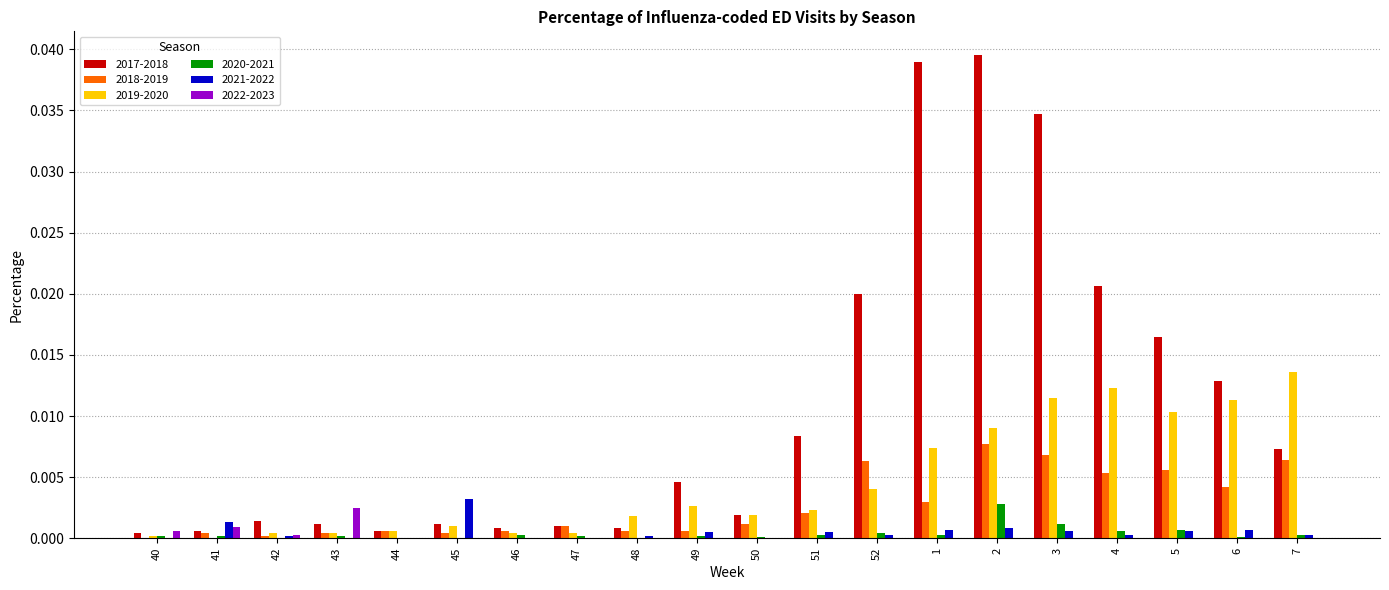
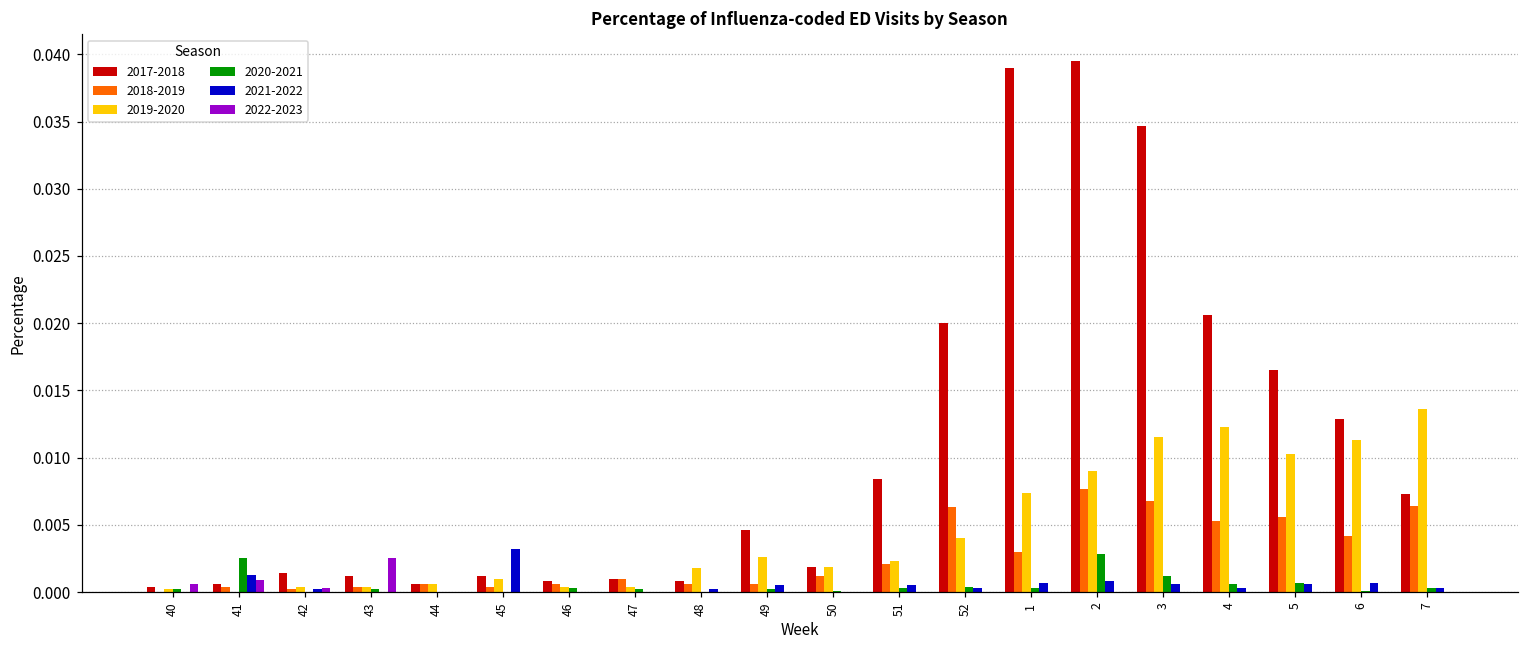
  {
    "2017-2018": {
      "40": 0.0004,
      "41": 0.0006,
      "42": 0.0014,
      "43": 0.0012,
      "44": 0.0006,
      "45": 0.0012,
      "46": 0.0008,
      "47": 0.0010,
      "48": 0.0008,
      "49": 0.0046,
      "50": 0.0019,
      "51": 0.0084,
      "52": 0.0200,
      "1": 0.0390,
      "2": 0.0395,
      "3": 0.0347,
      "4": 0.0206,
      "5": 0.0165,
      "6": 0.0129,
      "7": 0.0073
    },
    "2018-2019": {
      "40": 0.0000,
      "41": 0.0004,
      "43": 0.0004,
      "44": 0.0006,
      "45": 0.0004,
      "46": 0.0006,
      "47": 0.0010,
      "48": 0.0006,
      "49": 0.0006,
      "50": 0.0012,
      "51": 0.0021,
      "52": 0.0063,
      "1": 0.0030,
      "2": 0.0077,
      "3": 0.0068,
      "4": 0.0053,
      "5": 0.0056,
      "6": 0.0042,
      "7": 0.0064
    },
    "2019-2020": {
      "41": 0.0000,
      "42": 0.0004,
      "43": 0.0004,
      "44": 0.0006,
      "45": 0.0010,
      "46": 0.0004,
      "47": 0.0004,
      "48": 0.0018,
      "49": 0.0026,
      "50": 0.0019,
      "51": 0.0023,
      "52": 0.0040,
      "1": 0.0074,
      "2": 0.0090,
      "3": 0.0115,
      "4": 0.0123,
      "5": 0.0103,
      "6": 0.0113,
      "7": 0.0136
    },
    "2020-2021": {
-     "41": 0.0002,
+     "41": 0.0025,
      "42": 0.0000,
      "44": 0.0000,
      "45": 0.0000,
      "46": 0.0003,
      "48": 0.0000,
      "51": 0.0003,
      "52": 0.0004,
      "1": 0.0003,
      "2": 0.0028,
      "3": 0.0012,
      "4": 0.0006,
      "5": 0.0007,
      "7": 0.0003
    },
    "2021-2022": {
      "40": 0.0000,
      "41": 0.0013,
      "43": 0.0000,
      "44": 0.0000,
      "45": 0.0032,
      "46": 0.0000,
      "47": 0.0000,
      "49": 0.0005,
      "50": 0.0000,
      "51": 0.0005,
      "52": 0.0003,
      "1": 0.0007,
      "2": 0.0008,
      "3": 0.0006,
      "4": 0.0003,
      "5": 0.0006,
      "6": 0.0007,
      "7": 0.0003
    },
    "2022-2023": {
      "40": 0.0006,
      "41": 0.0009,
      "42": 0.0003,
      "43": 0.0025,
      "44": 0.0000,
      "45": 0.0000,
      "46": 0.0000,
      "47": 0.0000,
      "48": 0.0000,
      "49": 0.0000,
      "50": 0.0000,
      "51": 0.0000,
      "52": 0.0000,
      "1": 0.0000,
      "2": 0.0000,
      "3": 0.0000,
      "4": 0.0000,
      "5": 0.0000,
      "6": 0.0000,
      "7": 0.0000
    }
  }
